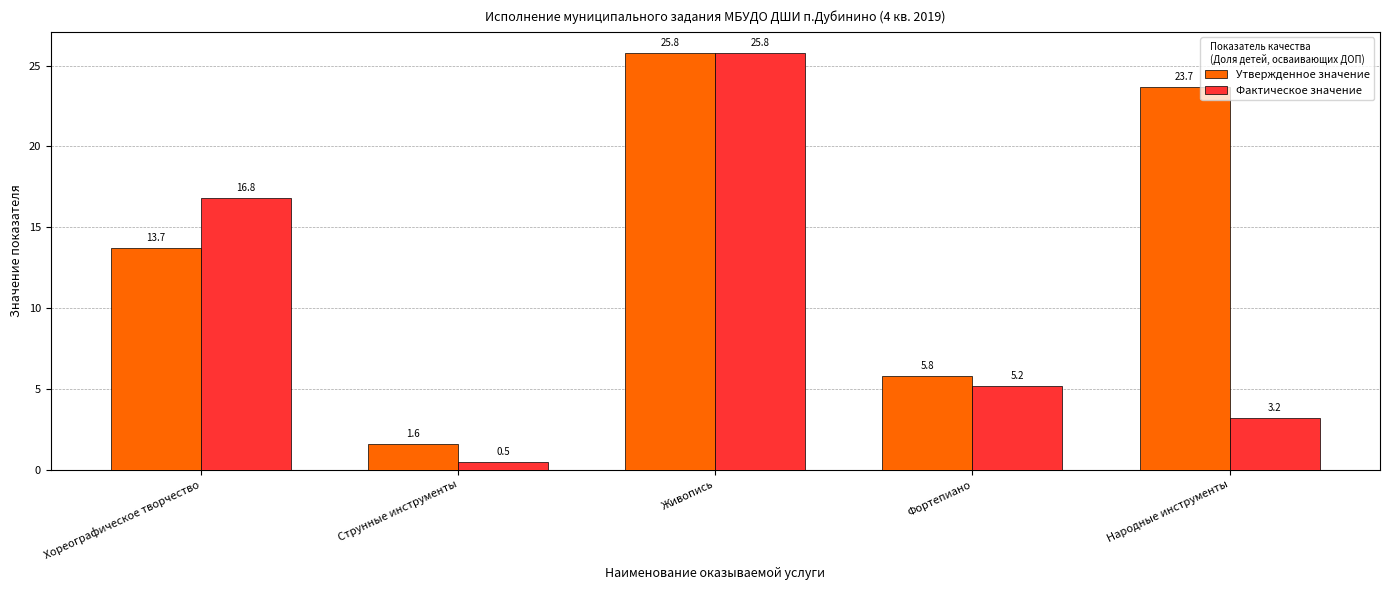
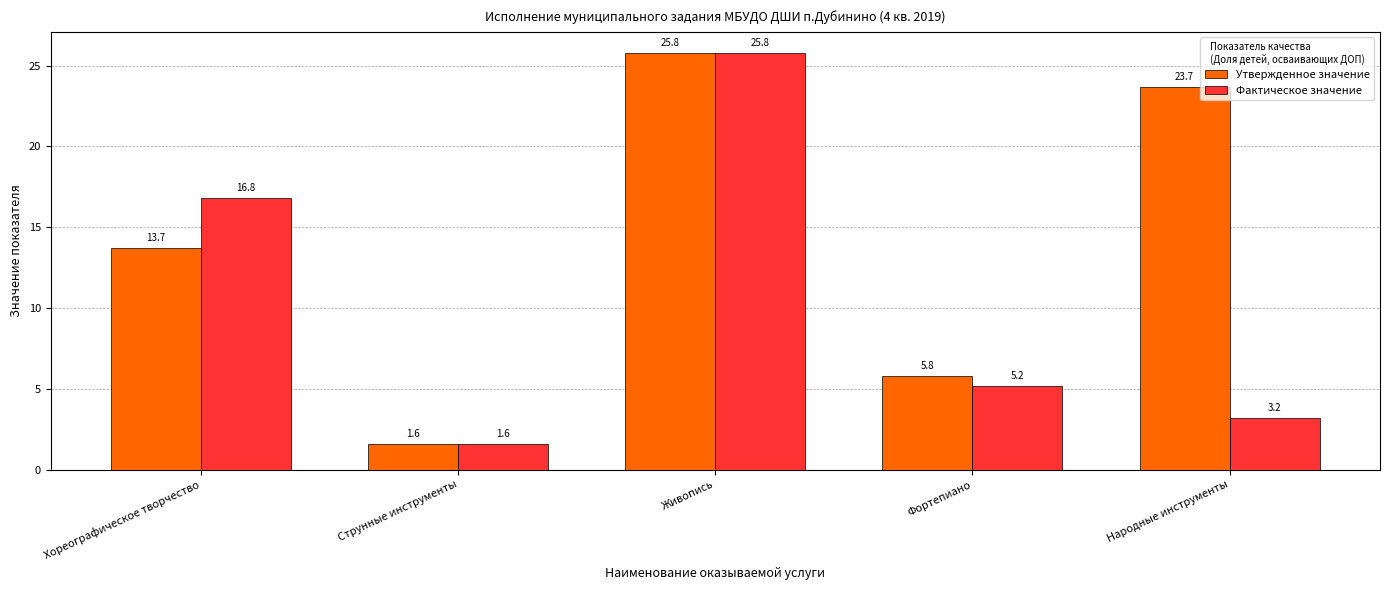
  {
    "Утвержденное значение": {
      "Хореографическое творчество": 13.7,
      "Струнные инструменты": 1.6,
      "Живопись": 25.8,
      "Фортепиано": 5.8,
      "Народные инструменты": 23.7
    },
    "Фактическое значение": {
      "Хореографическое творчество": 16.8,
-     "Струнные инструменты": 0.5,
+     "Струнные инструменты": 1.6,
      "Живопись": 25.8,
      "Фортепиано": 5.2,
      "Народные инструменты": 3.2
    }
  }
